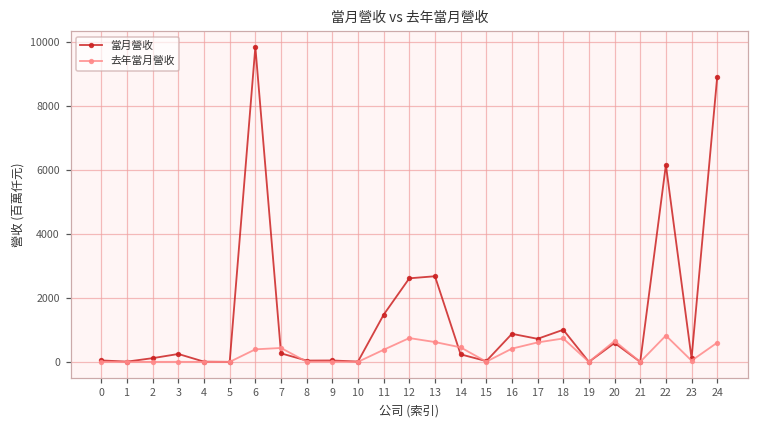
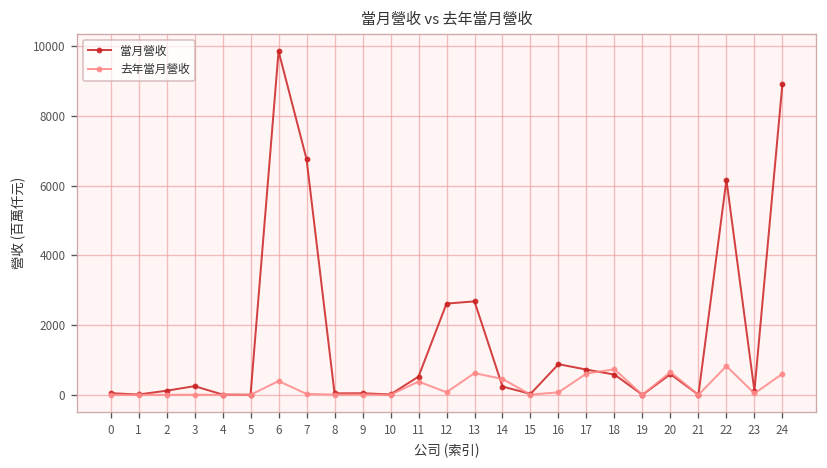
  {
    "當月營收": {
      "2": 100,
      "3": 200,
      "6": 9900,
-     "7": 300,
-     "11": 1500,
+     "7": 6800,
+     "11": 500,
      "12": 2600,
      "13": 2700,
      "14": 200,
      "16": 900,
      "17": 700,
-     "18": 1000,
+     "18": 600,
      "22": 6200,
      "24": 8900
    },
    "去年當月營收": {
      "2": 0,
      "3": 0,
      "6": 400,
-     "7": 400,
+     "7": 0,
      "11": 400,
-     "12": 700,
+     "12": 100,
      "13": 600,
      "14": 500,
-     "16": 400,
+     "16": 100,
      "17": 600,
      "18": 700,
      "22": 800,
      "24": 600
    }
  }
